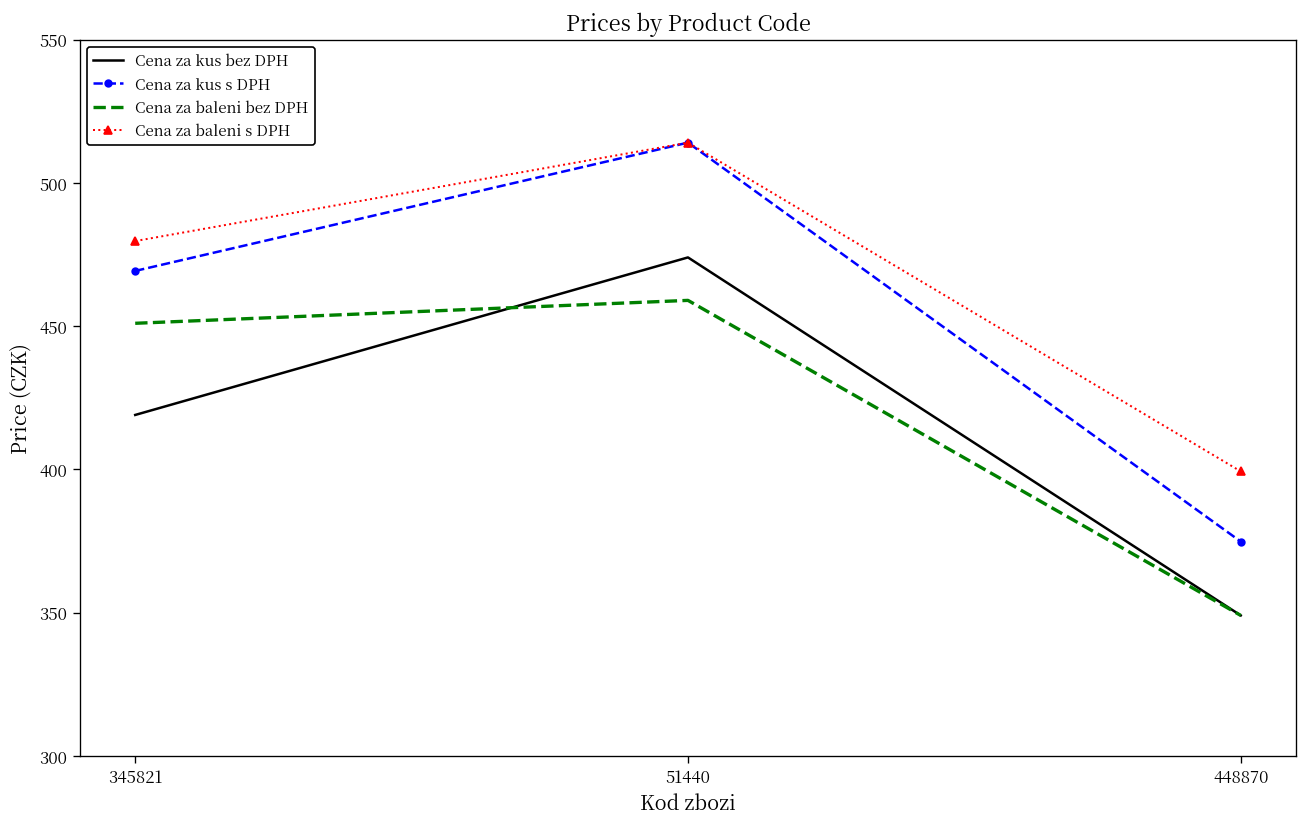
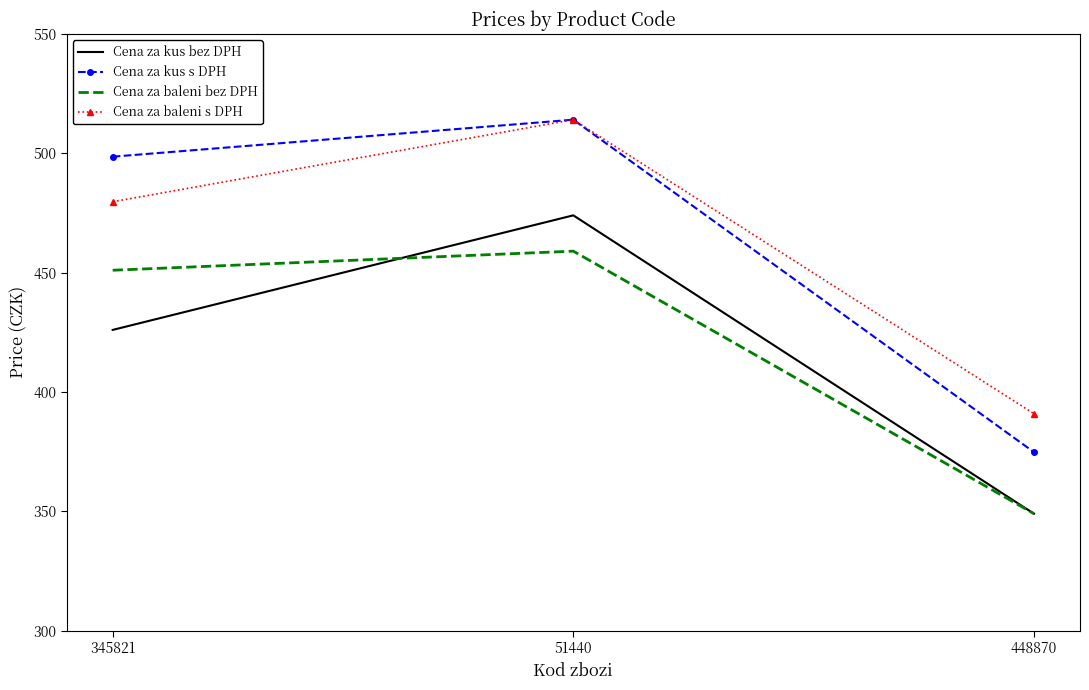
  {
    "Cena za kus bez DPH": {
-     "345821": 419,
+     "345821": 426,
      "51440": 474
    },
    "Cena za kus s DPH": {
-     "345821": 469,
+     "345821": 499,
      "448870": 375
    },
    "Cena za baleni bez DPH": {
      "345821": 451,
      "51440": 459
    },
    "Cena za baleni s DPH": {
      "345821": 480,
-     "448870": 399
+     "448870": 391
    }
  }
